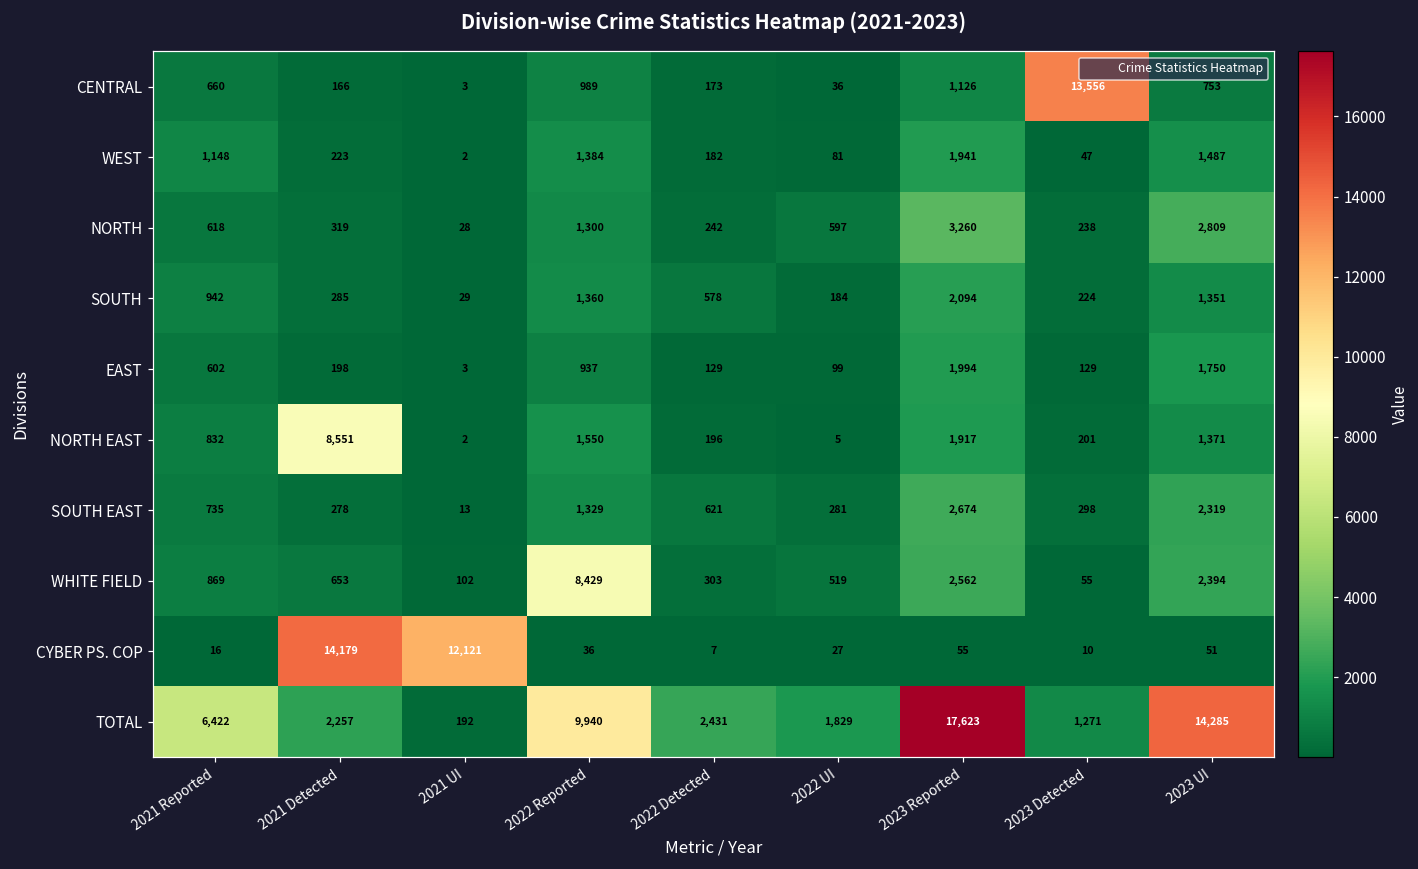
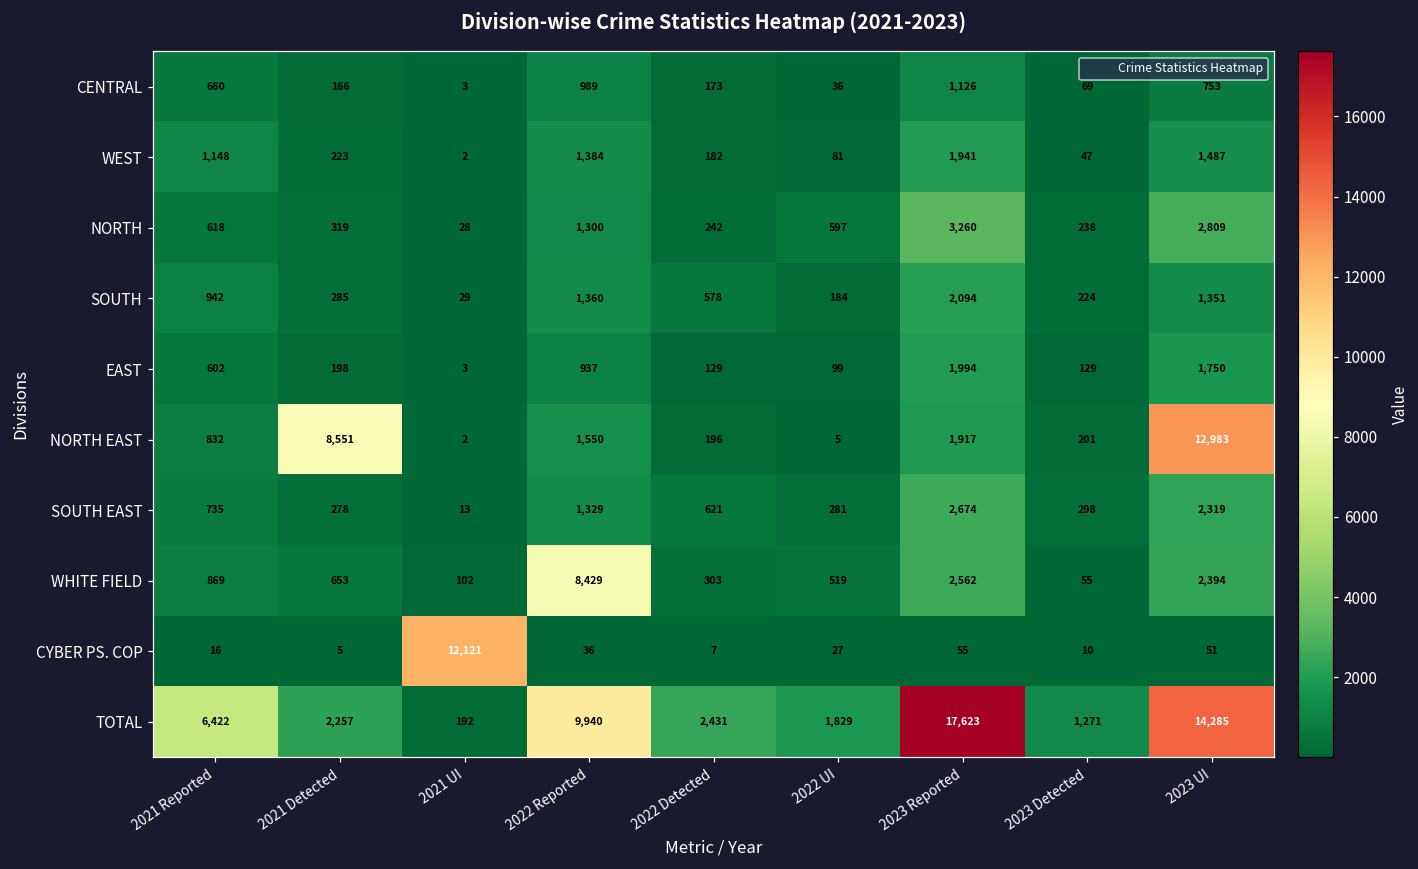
  {
    "CENTRAL": {
      "2021 Reported": "660",
      "2021 Detected": "166",
      "2021 UI": "3",
      "2022 Reported": "989",
      "2022 Detected": "173",
      "2022 UI": "36",
      "2023 Reported": "1,126",
-     "2023 Detected": "13,556",
+     "2023 Detected": "69",
      "2023 UI": "753"
    },
    "WEST": {
      "2021 Reported": "1,148",
      "2021 Detected": "223",
      "2021 UI": "2",
      "2022 Reported": "1,384",
      "2022 Detected": "182",
      "2022 UI": "81",
      "2023 Reported": "1,941",
      "2023 Detected": "47",
      "2023 UI": "1,487"
    },
    "NORTH": {
      "2021 Reported": "618",
      "2021 Detected": "319",
      "2021 UI": "28",
      "2022 Reported": "1,300",
      "2022 Detected": "242",
      "2022 UI": "597",
      "2023 Reported": "3,260",
      "2023 Detected": "238",
      "2023 UI": "2,809"
    },
    "SOUTH": {
      "2021 Reported": "942",
      "2021 Detected": "285",
      "2021 UI": "29",
      "2022 Reported": "1,360",
      "2022 Detected": "578",
      "2022 UI": "184",
      "2023 Reported": "2,094",
      "2023 Detected": "224",
      "2023 UI": "1,351"
    },
    "EAST": {
      "2021 Reported": "602",
      "2021 Detected": "198",
      "2021 UI": "3",
      "2022 Reported": "937",
      "2022 Detected": "129",
      "2022 UI": "99",
      "2023 Reported": "1,994",
      "2023 Detected": "129",
      "2023 UI": "1,750"
    },
    "NORTH EAST": {
      "2021 Reported": "832",
      "2021 Detected": "8,551",
      "2021 UI": "2",
      "2022 Reported": "1,550",
      "2022 Detected": "196",
      "2022 UI": "5",
      "2023 Reported": "1,917",
      "2023 Detected": "201",
-     "2023 UI": "1,371"
+     "2023 UI": "12,983"
    },
    "SOUTH EAST": {
      "2021 Reported": "735",
      "2021 Detected": "278",
      "2021 UI": "13",
      "2022 Reported": "1,329",
      "2022 Detected": "621",
      "2022 UI": "281",
      "2023 Reported": "2,674",
      "2023 Detected": "298",
      "2023 UI": "2,319"
    },
    "WHITE FIELD": {
      "2021 Reported": "869",
      "2021 Detected": "653",
      "2021 UI": "102",
      "2022 Reported": "8,429",
      "2022 Detected": "303",
      "2022 UI": "519",
      "2023 Reported": "2,562",
      "2023 Detected": "55",
      "2023 UI": "2,394"
    },
    "CYBER PS. COP": {
      "2021 Reported": "16",
-     "2021 Detected": "14,179",
+     "2021 Detected": "5",
      "2021 UI": "12,121",
      "2022 Reported": "36",
      "2022 Detected": "7",
      "2022 UI": "27",
      "2023 Reported": "55",
      "2023 Detected": "10",
      "2023 UI": "51"
    },
    "TOTAL": {
      "2021 Reported": "6,422",
      "2021 Detected": "2,257",
      "2021 UI": "192",
      "2022 Reported": "9,940",
      "2022 Detected": "2,431",
      "2022 UI": "1,829",
      "2023 Reported": "17,623",
      "2023 Detected": "1,271",
      "2023 UI": "14,285"
    }
  }
